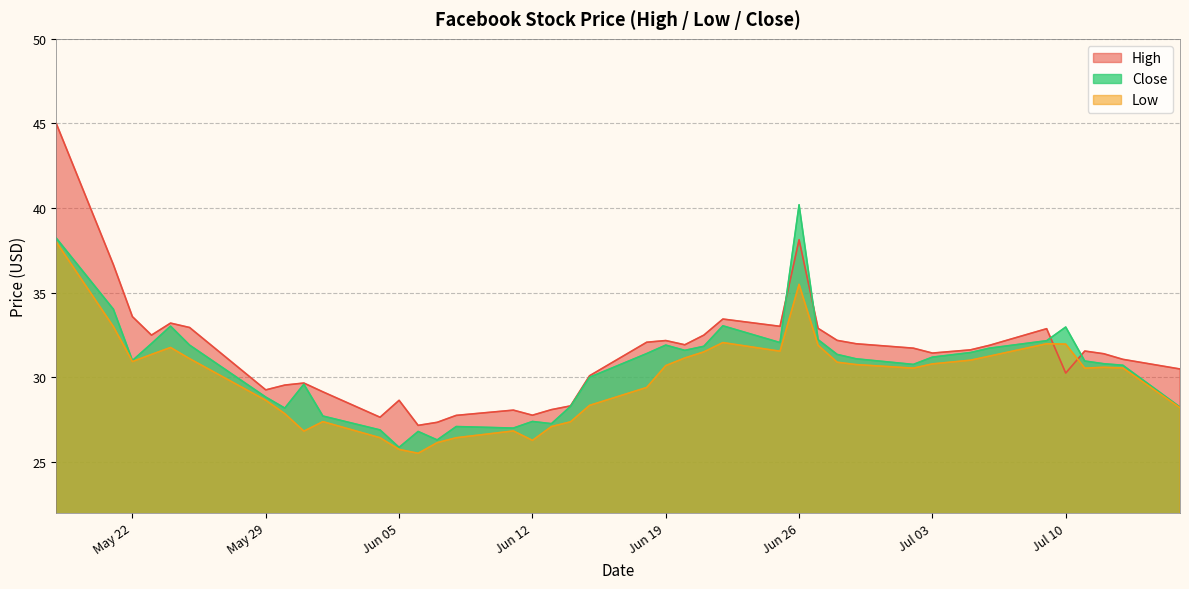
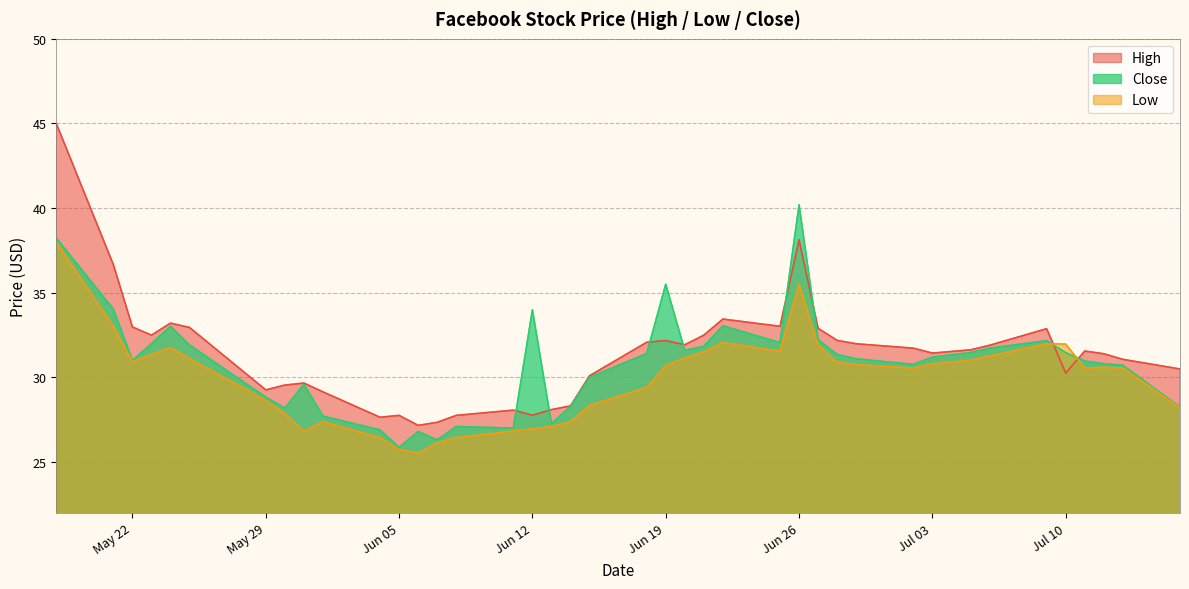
  {
    "High": {
-     "May 22": 33.6,
+     "May 22": 33.0,
      "May 29": 29.3,
-     "Jun 05": 28.7,
+     "Jun 05": 27.8,
      "Jun 12": 27.8,
      "Jun 19": 32.2,
      "Jun 26": 38.1,
      "Jul 03": 31.4,
      "Jul 10": 30.3
    },
    "Close": {
      "May 29": 28.8,
-     "Jun 12": 27.4,
-     "Jun 19": 31.9,
+     "Jun 12": 34.0,
+     "Jun 19": 35.5,
      "Jun 26": 40.2,
      "Jul 03": 31.2,
-     "Jul 10": 33.0
+     "Jul 10": 31.5
    },
    "Low": {
      "May 29": 28.7,
-     "Jun 12": 26.3,
+     "Jun 12": 27.0,
      "Jun 19": 30.7,
      "Jun 26": 35.5,
      "Jul 03": 30.8,
      "Jul 10": 32.0
    }
  }
